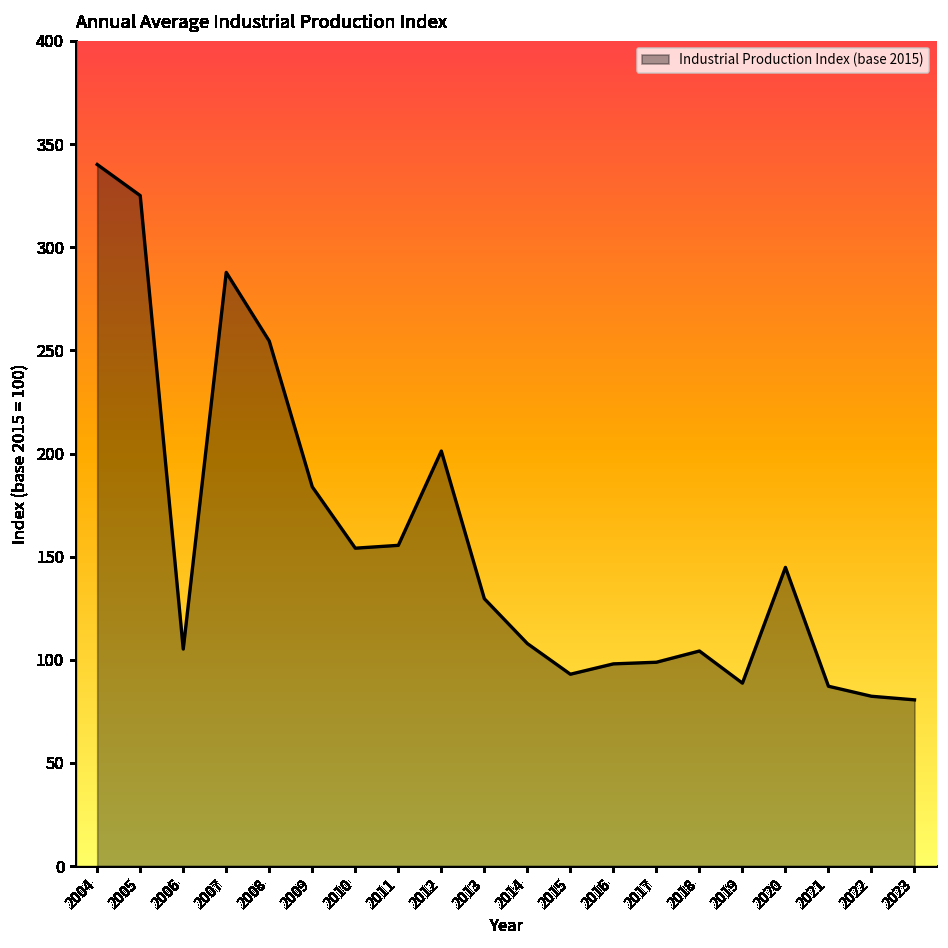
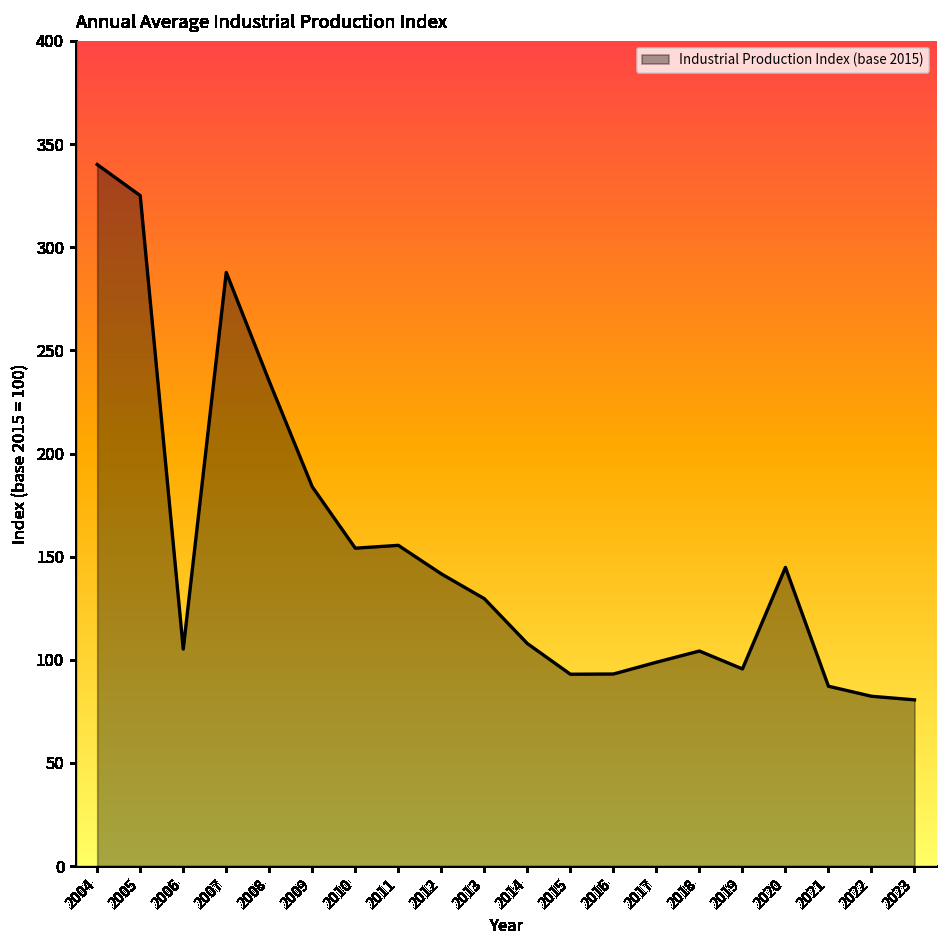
  {
    "2004": 340,
    "2005": 325,
    "2006": 105,
    "2007": 288,
-   "2008": 254,
+   "2008": 235,
    "2009": 184,
    "2010": 154,
    "2011": 155,
-   "2012": 201,
+   "2012": 142,
    "2013": 130,
    "2014": 108,
    "2015": 93,
-   "2016": 98,
+   "2016": 93,
    "2017": 99,
    "2018": 104,
-   "2019": 89,
+   "2019": 96,
    "2020": 145,
    "2021": 87,
    "2022": 82,
    "2023": 81
  }
